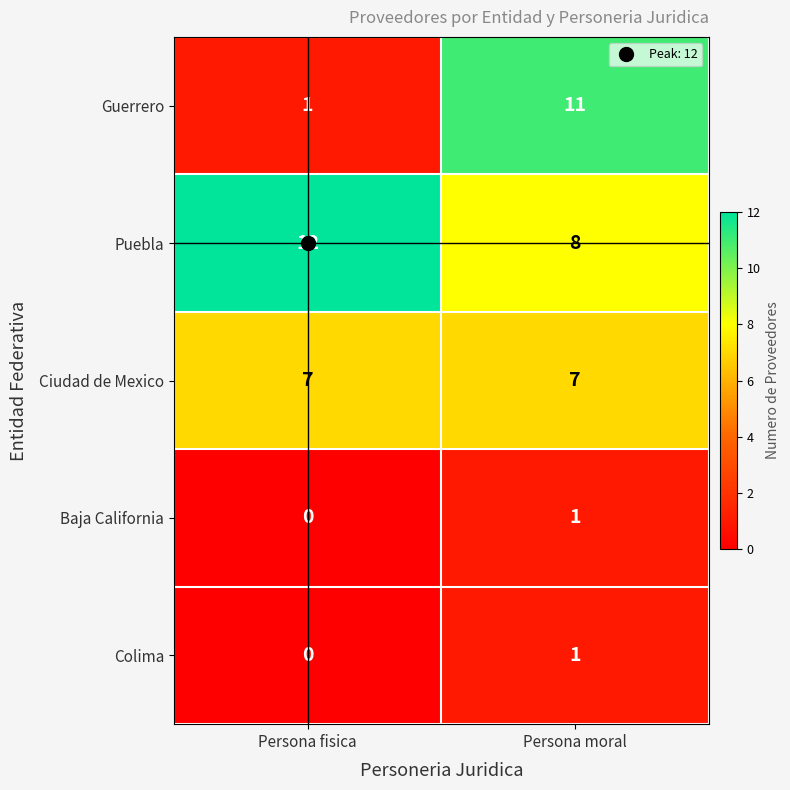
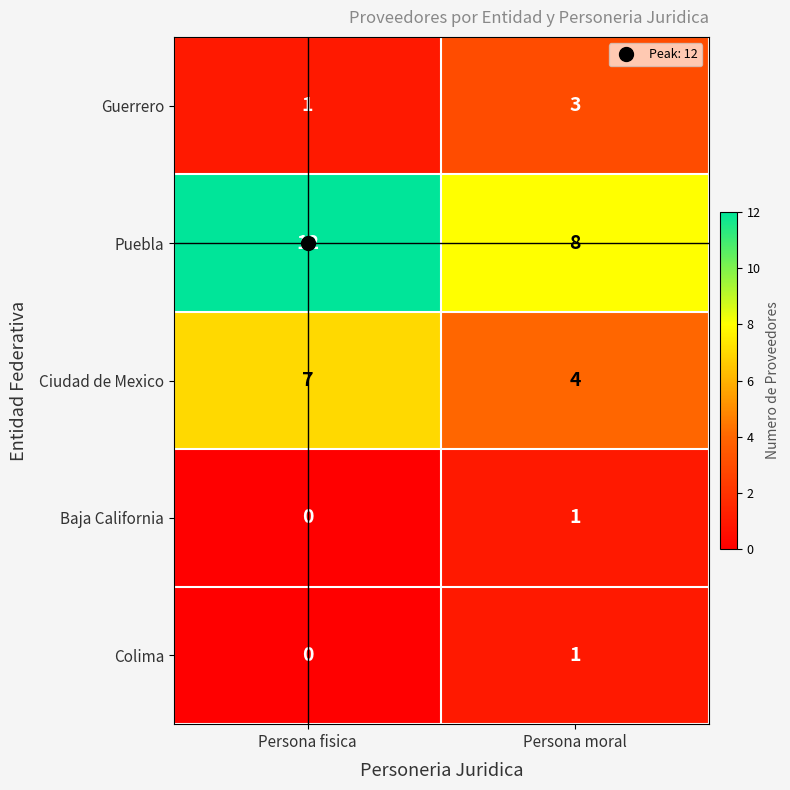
  {
    "Guerrero": {
      "Persona fisica": 1,
-     "Persona moral": 11
+     "Persona moral": 3
    },
    "Puebla": {
      "Persona moral": 8
    },
    "Ciudad de Mexico": {
      "Persona fisica": 7,
-     "Persona moral": 7
+     "Persona moral": 4
    },
    "Baja California": {
      "Persona fisica": 0,
      "Persona moral": 1
    },
    "Colima": {
      "Persona fisica": 0,
      "Persona moral": 1
    }
  }
